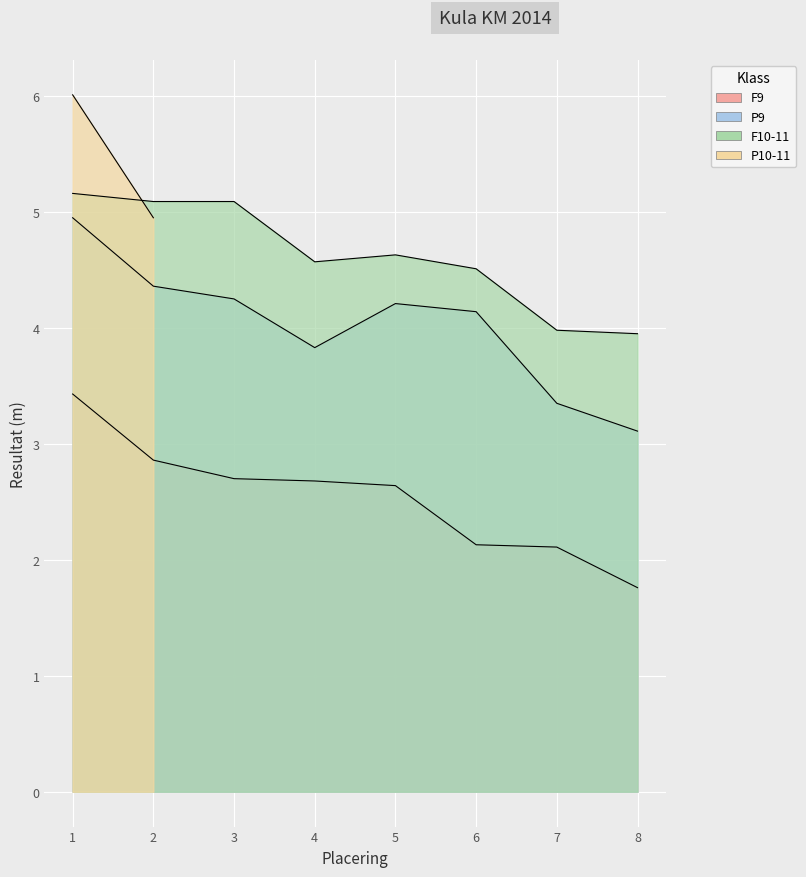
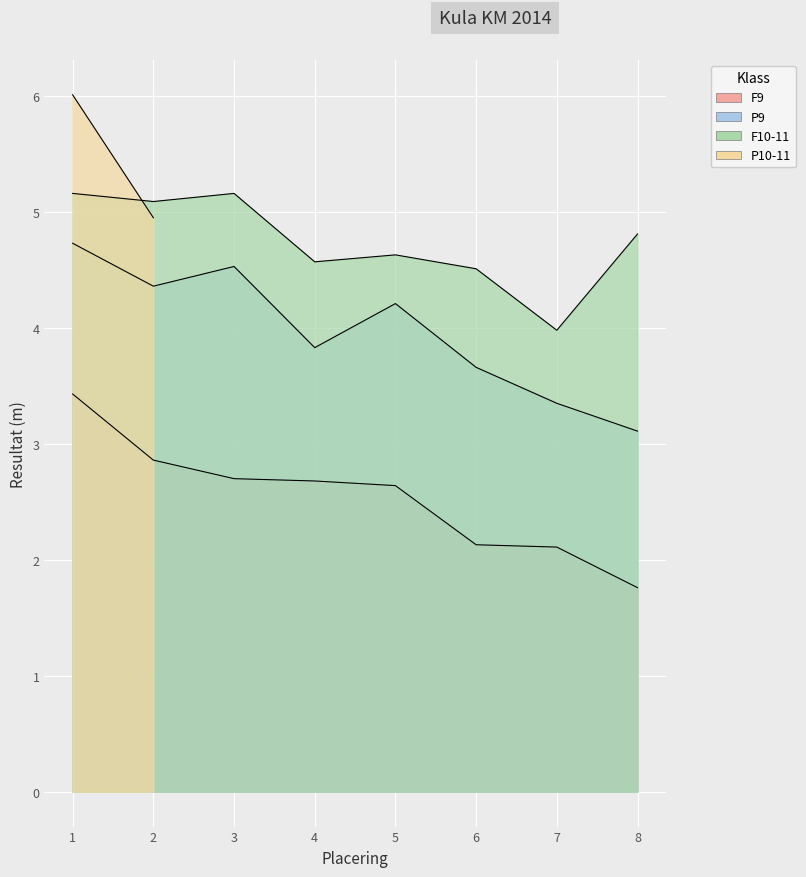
  {
    "P9": {
-     "1": 4.95,
+     "1": 4.73,
      "2": 4.36,
-     "3": 4.25,
+     "3": 4.53,
      "4": 3.83,
      "5": 4.21,
-     "6": 4.14,
+     "6": 3.66,
      "7": 3.35,
      "8": 3.11
    },
    "F10-11": {
      "1": 5.16,
      "2": 5.09,
-     "3": 5.09,
+     "3": 5.16,
      "4": 4.57,
      "5": 4.63,
      "6": 4.51,
      "7": 3.98,
-     "8": 3.95
+     "8": 4.81
    }
  }
